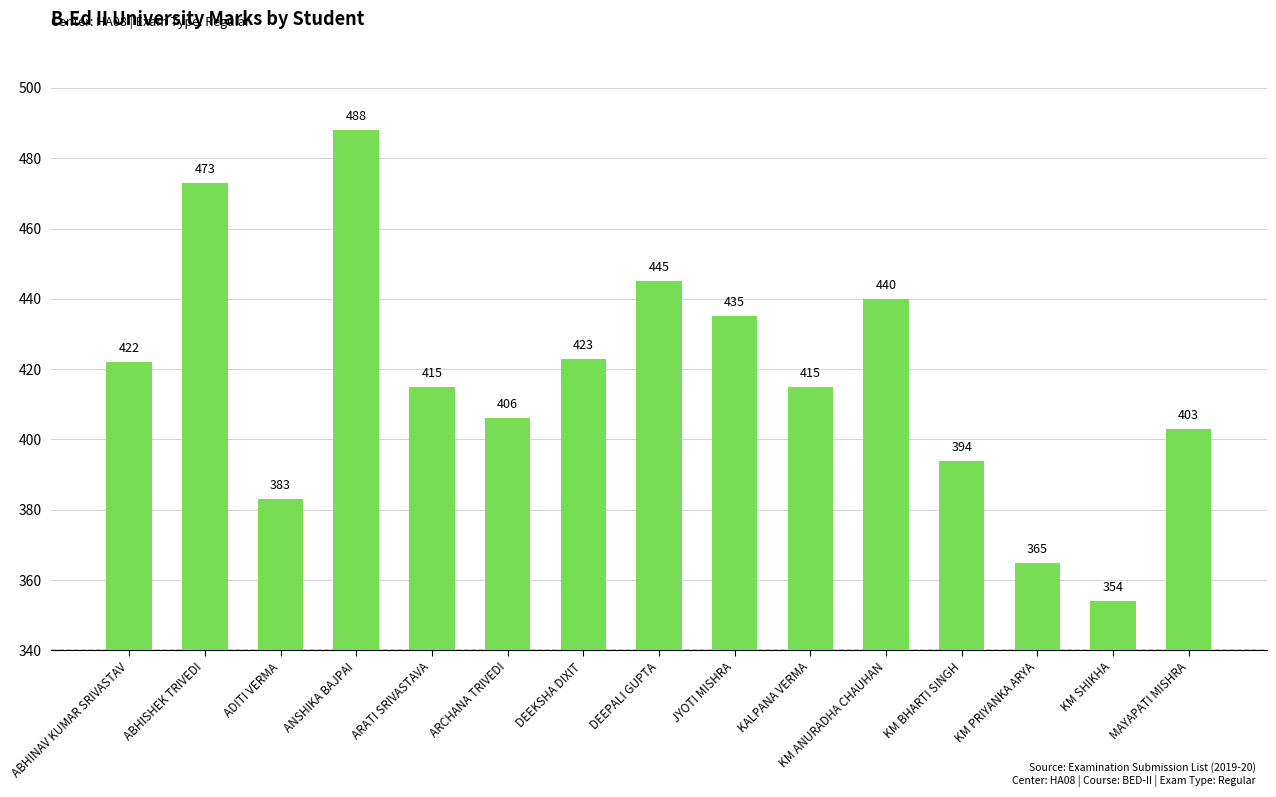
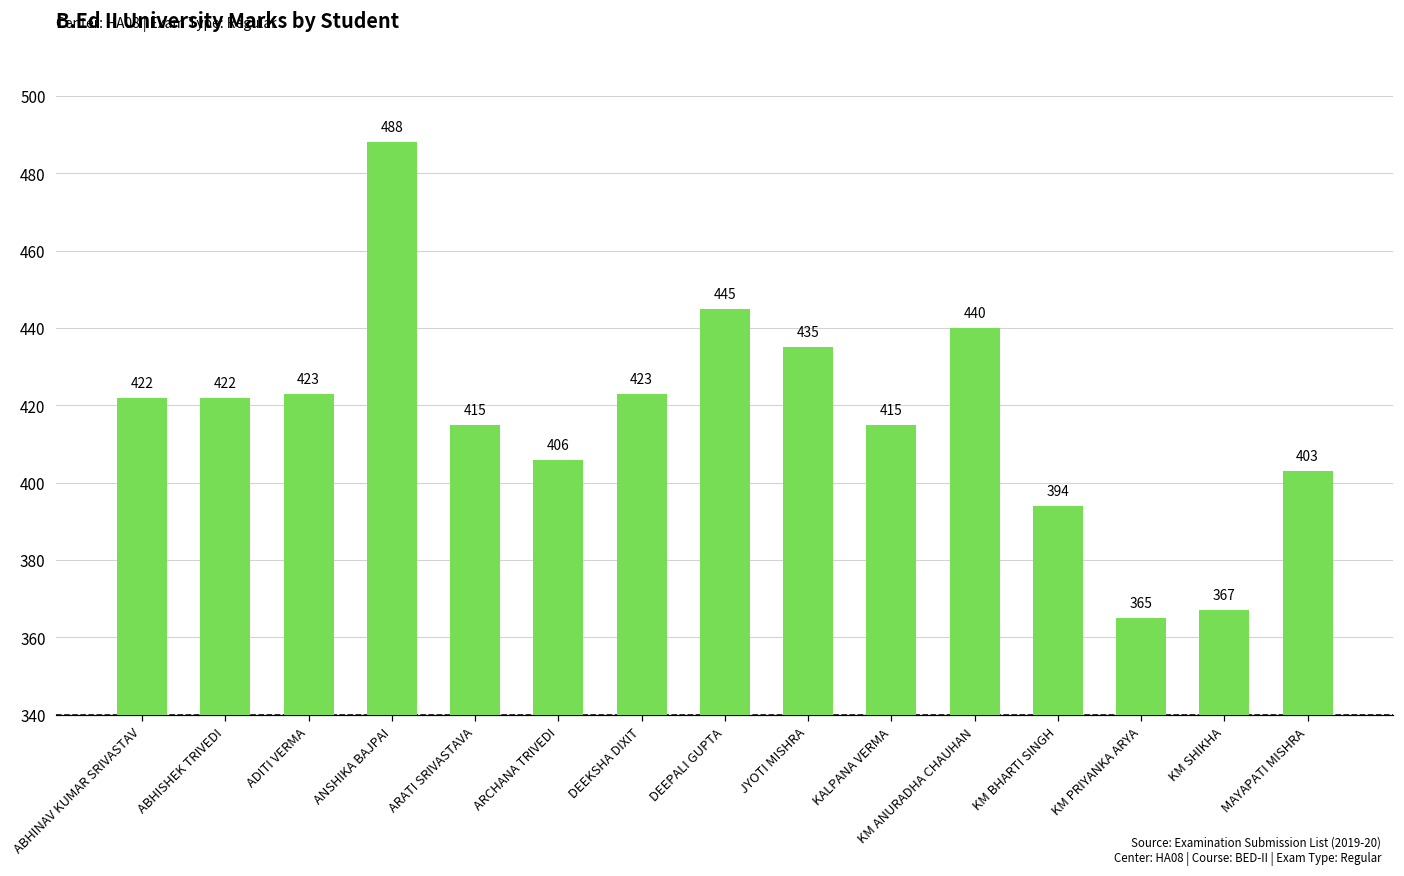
  {
    "ABHINAV KUMAR SRIVASTAV": 422,
-   "ABHISHEK TRIVEDI": 473,
-   "ADITI VERMA": 383,
+   "ABHISHEK TRIVEDI": 422,
+   "ADITI VERMA": 423,
    "ANSHIKA BAJPAI": 488,
    "ARATI SRIVASTAVA": 415,
    "ARCHANA TRIVEDI": 406,
    "DEEKSHA DIXIT": 423,
    "DEEPALI GUPTA": 445,
    "JYOTI MISHRA": 435,
    "KALPANA VERMA": 415,
    "KM ANURADHA CHAUHAN": 440,
    "KM BHARTI SINGH": 394,
    "KM PRIYANKA ARYA": 365,
-   "KM SHIKHA": 354,
+   "KM SHIKHA": 367,
    "MAYAPATI MISHRA": 403
  }
